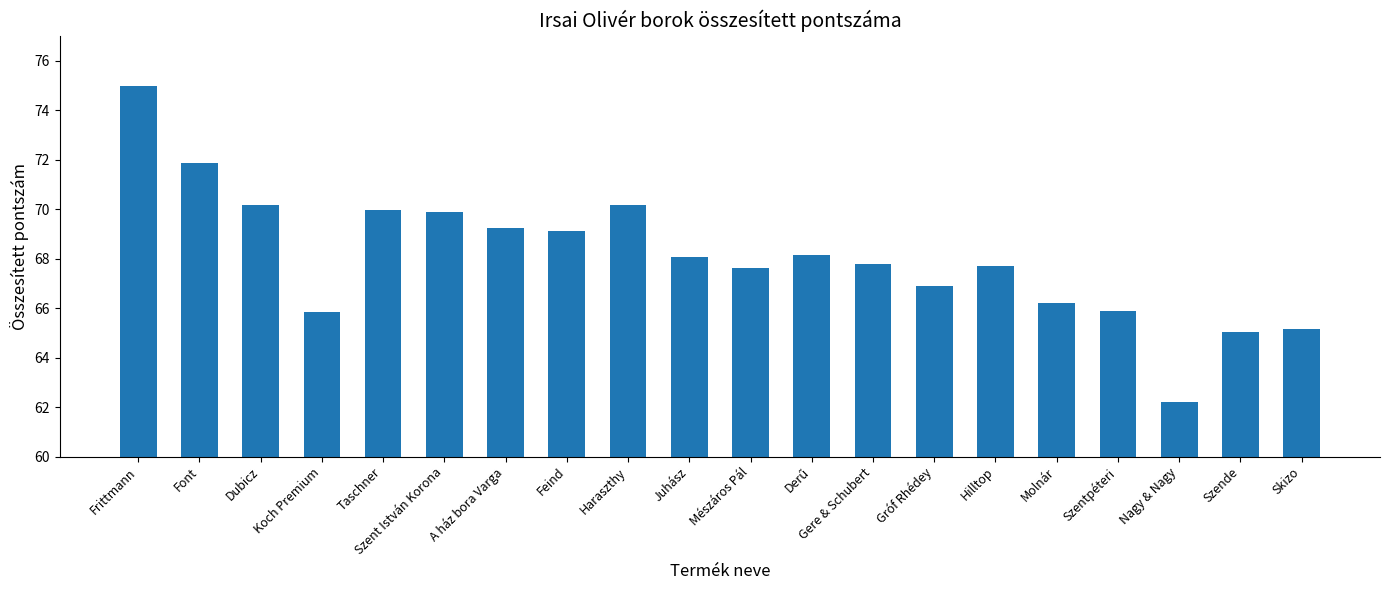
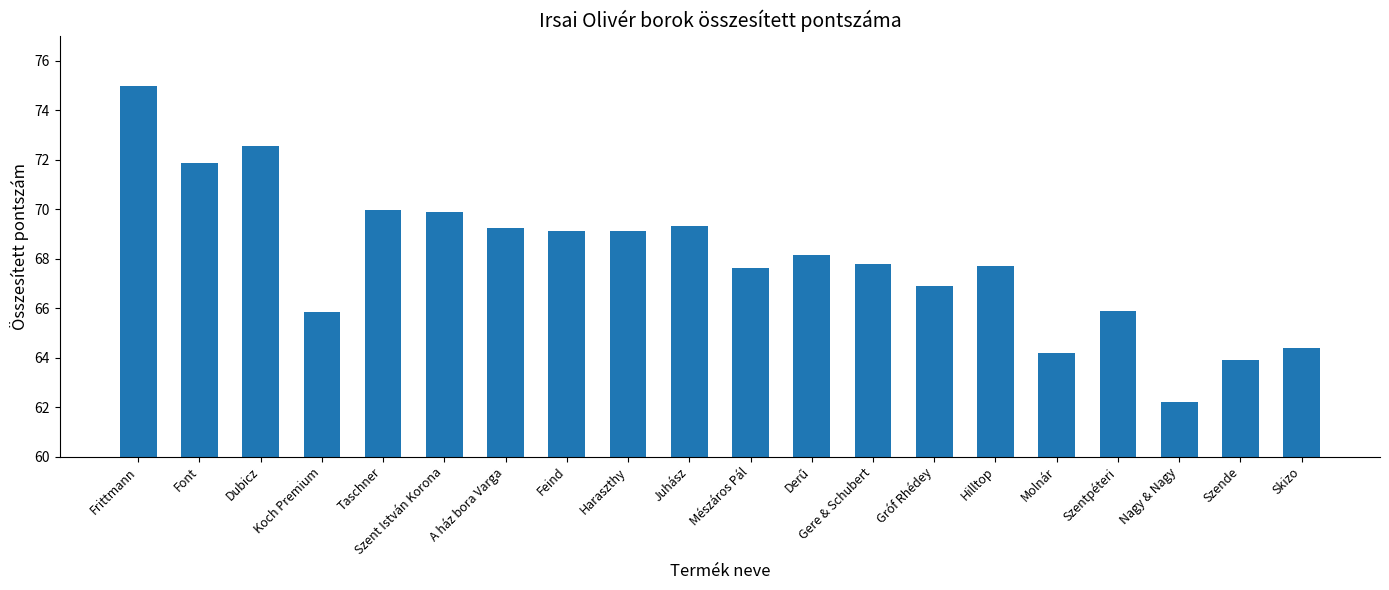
  {
    "Frittmann": 75.0,
    "Font": 71.9,
-   "Dubicz": 70.2,
+   "Dubicz": 72.6,
    "Koch Premium": 65.8,
    "Taschner": 70.0,
    "Szent István Korona": 69.9,
    "A ház bora Varga": 69.2,
    "Feind": 69.1,
-   "Haraszthy": 70.2,
-   "Juhász": 68.1,
+   "Haraszthy": 69.1,
+   "Juhász": 69.3,
    "Mészáros Pál": 67.6,
    "Derű": 68.2,
    "Gere & Schubert": 67.8,
    "Gróf Rhédey": 66.9,
    "Hilltop": 67.7,
-   "Molnár": 66.2,
+   "Molnár": 64.2,
    "Szentpéteri": 65.9,
    "Nagy & Nagy": 62.2,
-   "Szende": 65.1,
-   "Skizo": 65.2
+   "Szende": 63.9,
+   "Skizo": 64.4
  }
